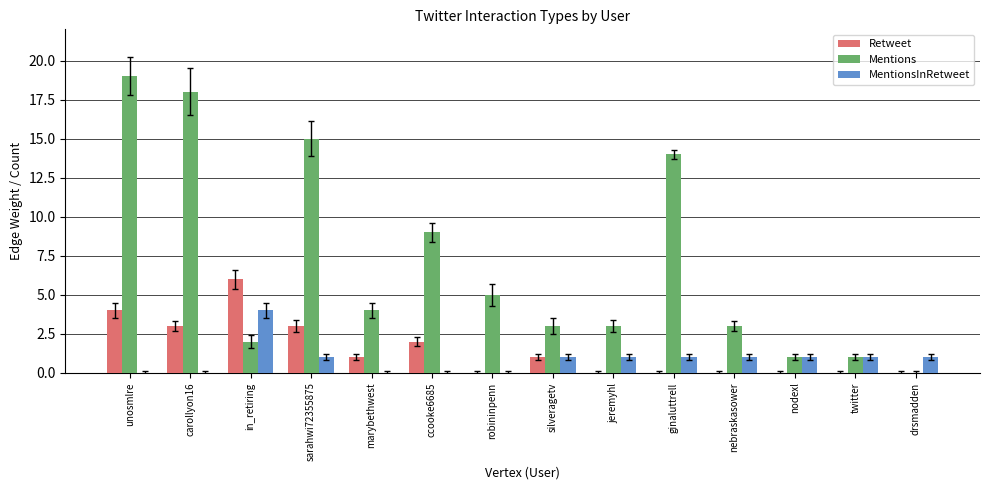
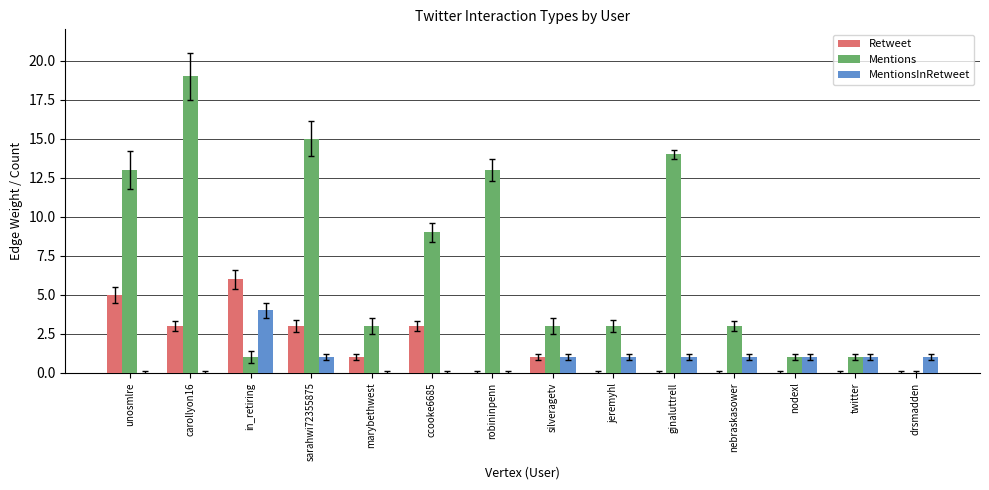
  {
    "Retweet": {
-     "unosmlre": 4,
+     "unosmlre": 5,
      "carollyon16": 3,
      "in_retiring": 6,
      "sarahwi72355875": 3,
      "marybethwest": 1,
-     "ccooke6685": 2,
+     "ccooke6685": 3,
      "robininpenn": 0,
      "silveragetv": 1,
      "jeremyhl": 0,
      "ginaluttrell": 0,
      "nebraskasower": 0,
      "nodexl": 0,
      "twitter": 0,
      "drsmadden": 0
    },
    "Mentions": {
-     "unosmlre": 19,
-     "carollyon16": 18,
-     "in_retiring": 2,
+     "unosmlre": 13,
+     "carollyon16": 19,
+     "in_retiring": 1,
      "sarahwi72355875": 15,
-     "marybethwest": 4,
+     "marybethwest": 3,
      "ccooke6685": 9,
-     "robininpenn": 5,
+     "robininpenn": 13,
      "silveragetv": 3,
      "jeremyhl": 3,
      "ginaluttrell": 14,
      "nebraskasower": 3,
      "nodexl": 1,
      "twitter": 1,
      "drsmadden": 0
    },
    "MentionsInRetweet": {
      "unosmlre": 0,
      "carollyon16": 0,
      "in_retiring": 4,
      "sarahwi72355875": 1,
      "marybethwest": 0,
      "ccooke6685": 0,
      "robininpenn": 0,
      "silveragetv": 1,
      "jeremyhl": 1,
      "ginaluttrell": 1,
      "nebraskasower": 1,
      "nodexl": 1,
      "twitter": 1,
      "drsmadden": 1
    }
  }
